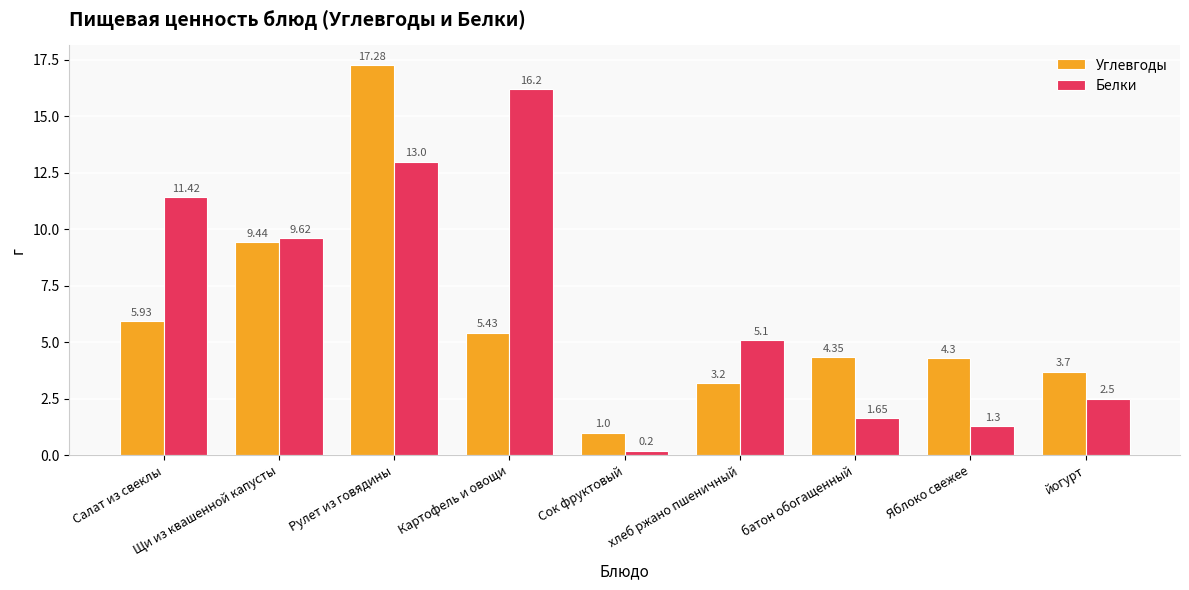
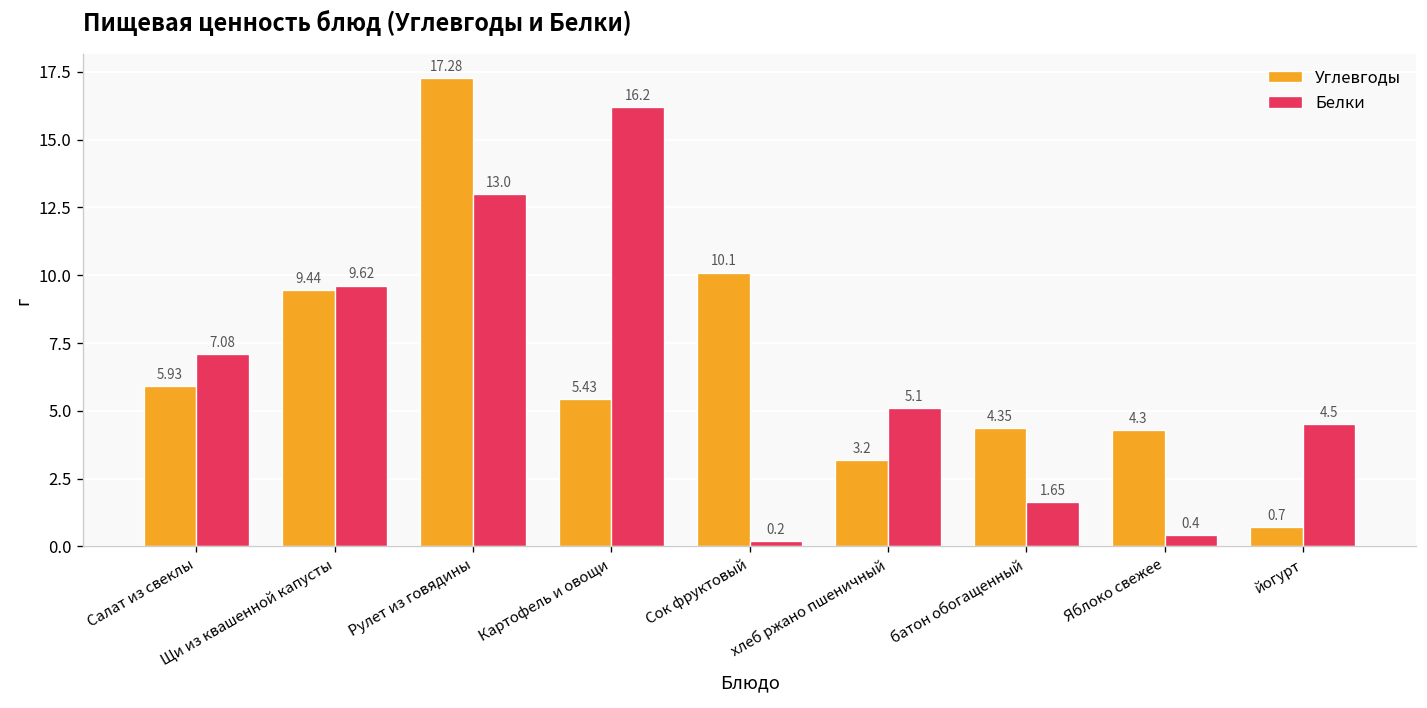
  {
    "Углевгоды": {
      "Салат из свеклы": 5.93,
      "Щи из квашенной капусты": 9.44,
      "Рулет из говядины": 17.28,
      "Картофель и овощи": 5.43,
-     "Сок фруктовый": 1.0,
+     "Сок фруктовый": 10.1,
      "хлеб ржано пшеничный": 3.2,
      "батон обогащенный": 4.35,
      "Яблоко свежее": 4.3,
-     "йогурт": 3.7
+     "йогурт": 0.7
    },
    "Белки": {
-     "Салат из свеклы": 11.42,
+     "Салат из свеклы": 7.08,
      "Щи из квашенной капусты": 9.62,
      "Рулет из говядины": 13.0,
      "Картофель и овощи": 16.2,
      "Сок фруктовый": 0.2,
      "хлеб ржано пшеничный": 5.1,
      "батон обогащенный": 1.65,
-     "Яблоко свежее": 1.3,
-     "йогурт": 2.5
+     "Яблоко свежее": 0.4,
+     "йогурт": 4.5
    }
  }
